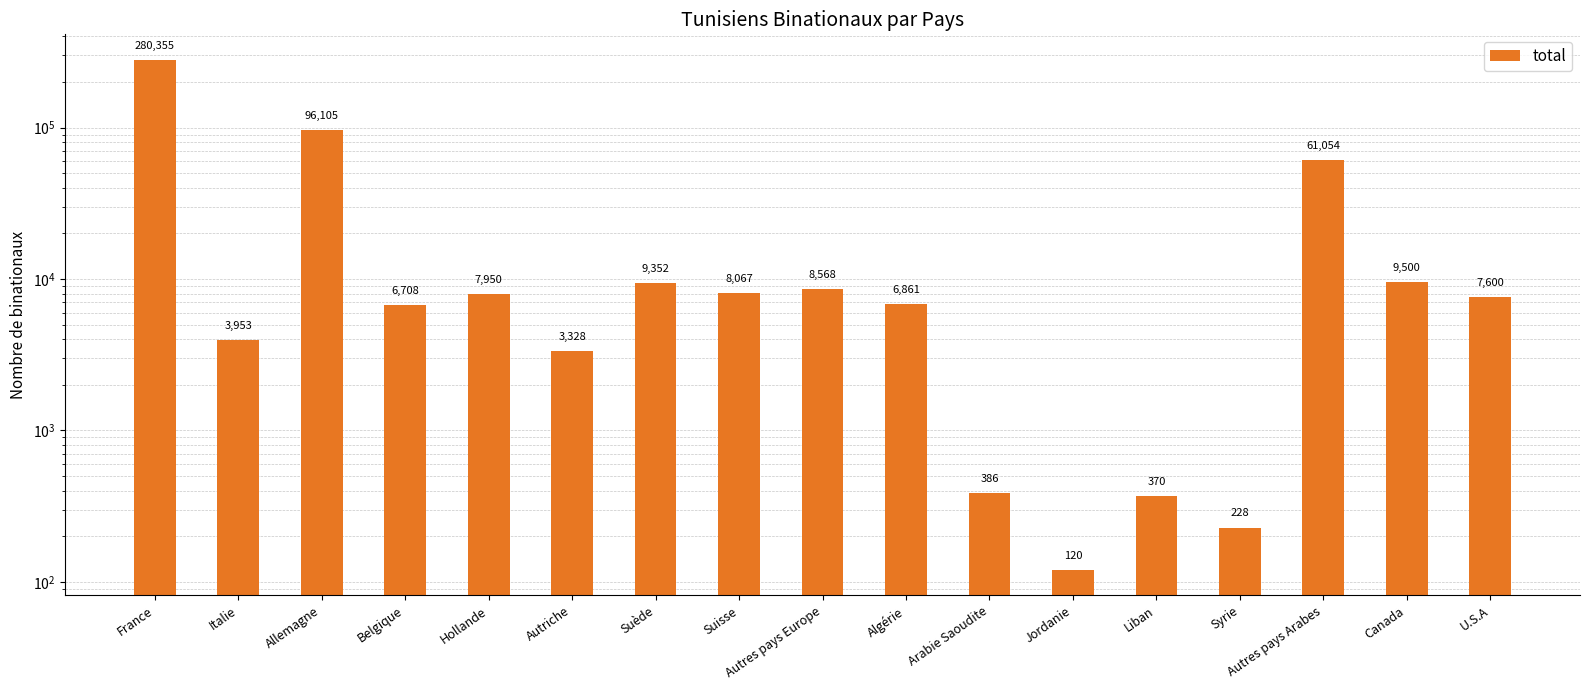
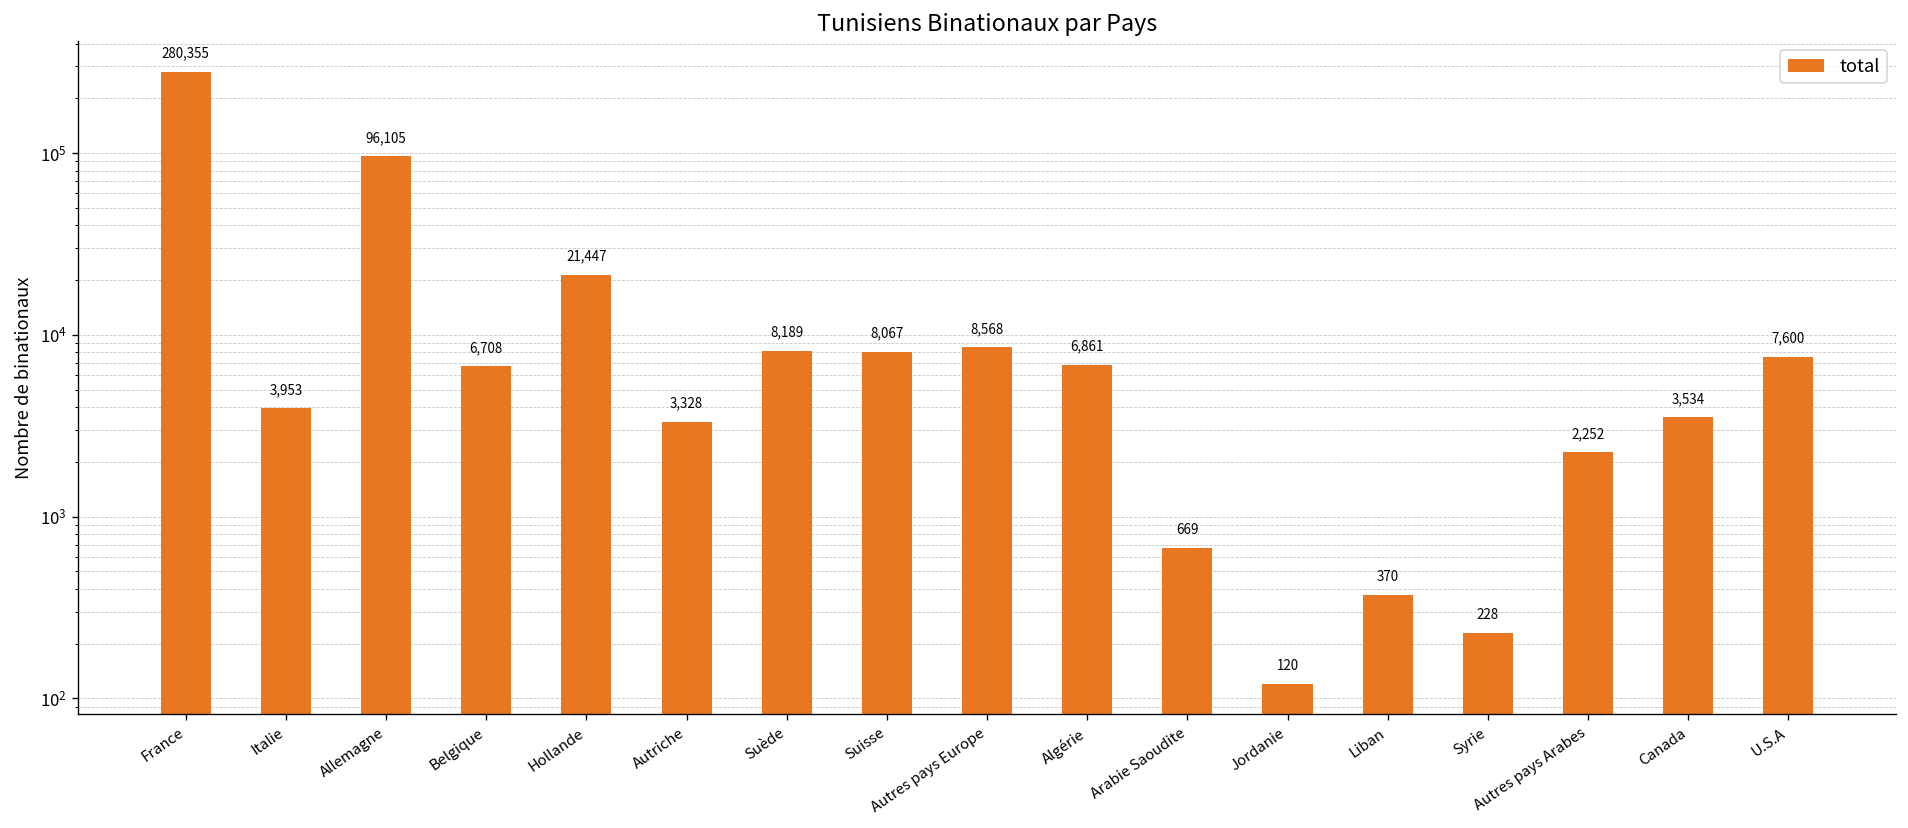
  {
    "France": "280,355",
    "Italie": "3,953",
    "Allemagne": "96,105",
    "Belgique": "6,708",
-   "Hollande": "7,950",
+   "Hollande": "21,447",
    "Autriche": "3,328",
-   "Suède": "9,352",
+   "Suède": "8,189",
    "Suisse": "8,067",
    "Autres pays Europe": "8,568",
    "Algérie": "6,861",
-   "Arabie Saoudite": "386",
+   "Arabie Saoudite": "669",
    "Jordanie": "120",
    "Liban": "370",
    "Syrie": "228",
-   "Autres pays Arabes": "61,054",
-   "Canada": "9,500",
+   "Autres pays Arabes": "2,252",
+   "Canada": "3,534",
    "U.S.A": "7,600"
  }
